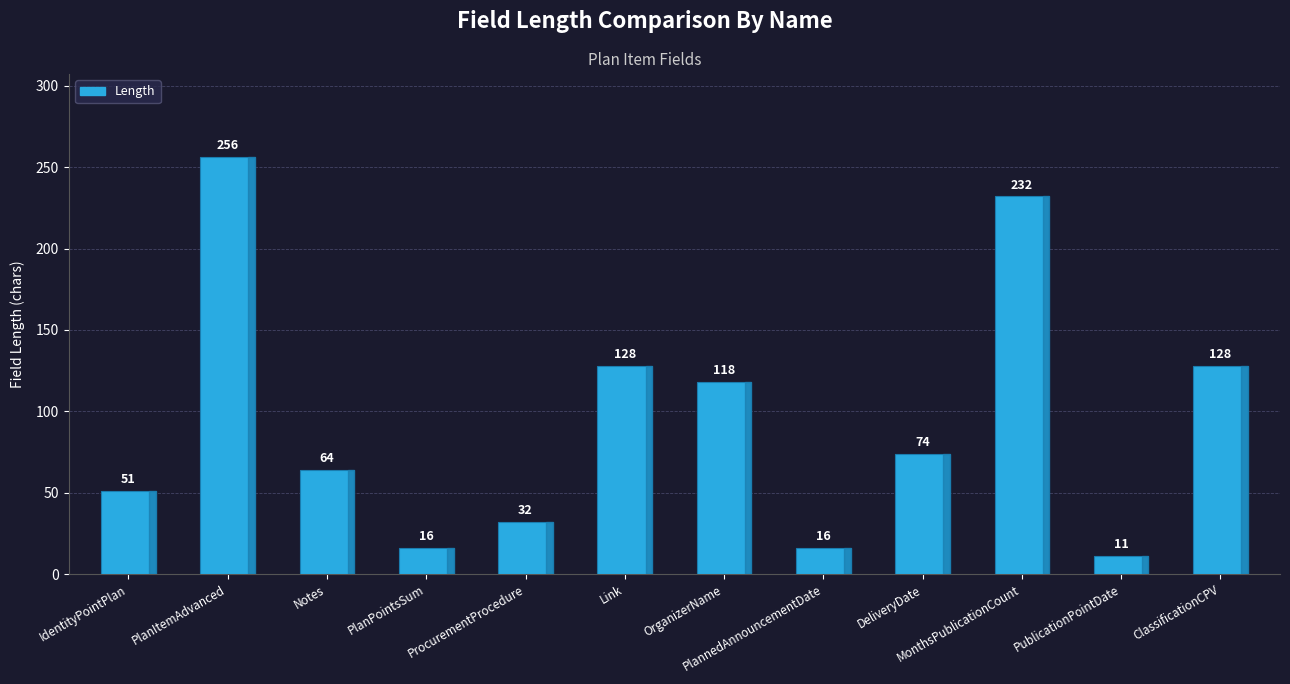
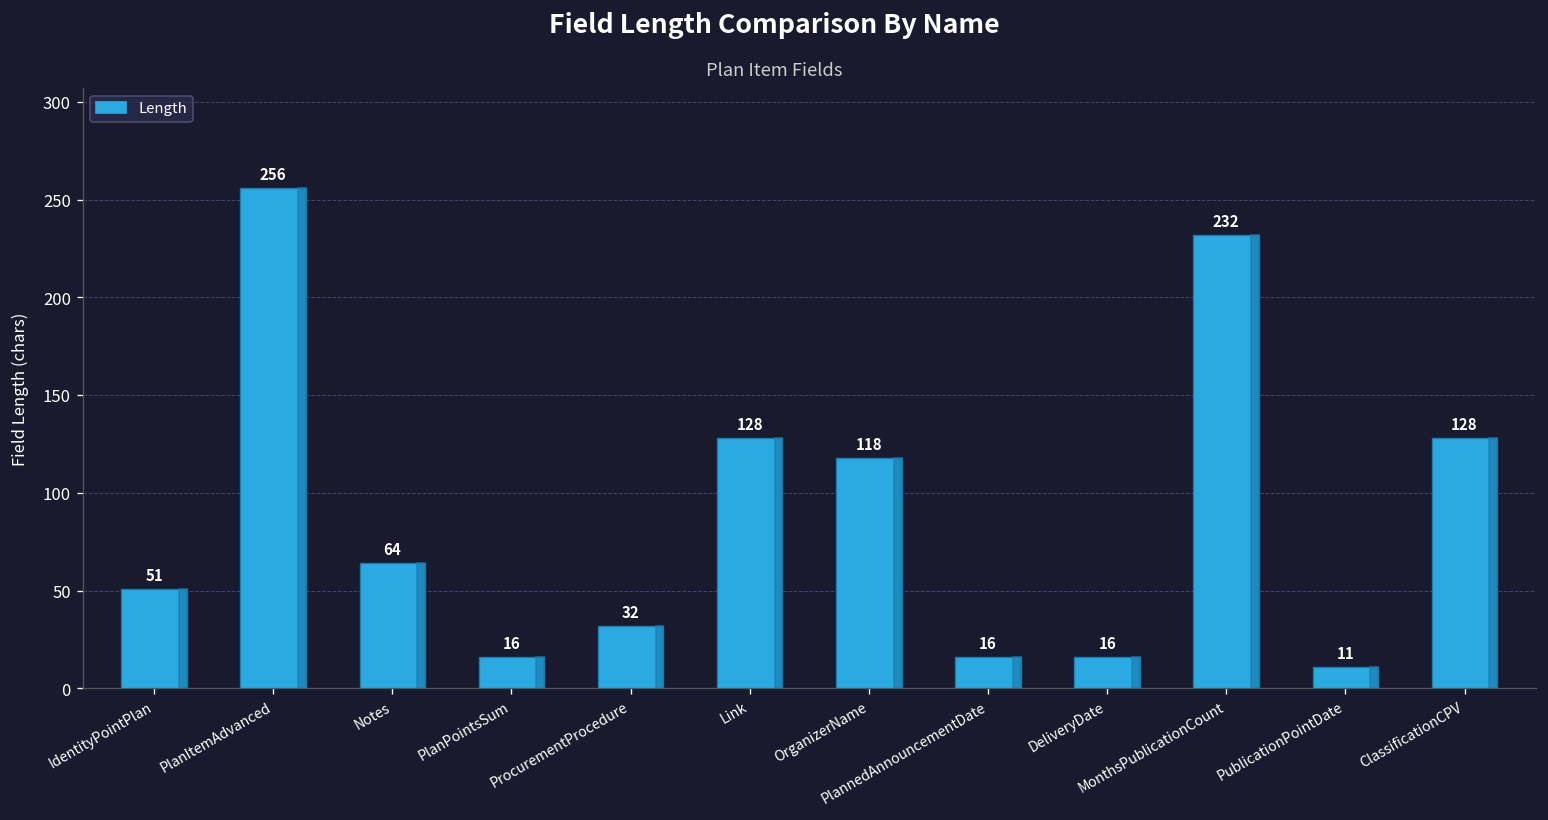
  {
    "IdentityPointPlan": 51,
    "PlanItemAdvanced": 256,
    "Notes": 64,
    "PlanPointsSum": 16,
    "ProcurementProcedure": 32,
    "Link": 128,
    "OrganizerName": 118,
    "PlannedAnnouncementDate": 16,
-   "DeliveryDate": 74,
+   "DeliveryDate": 16,
    "MonthsPublicationCount": 232,
    "PublicationPointDate": 11,
    "ClassificationCPV": 128
  }
